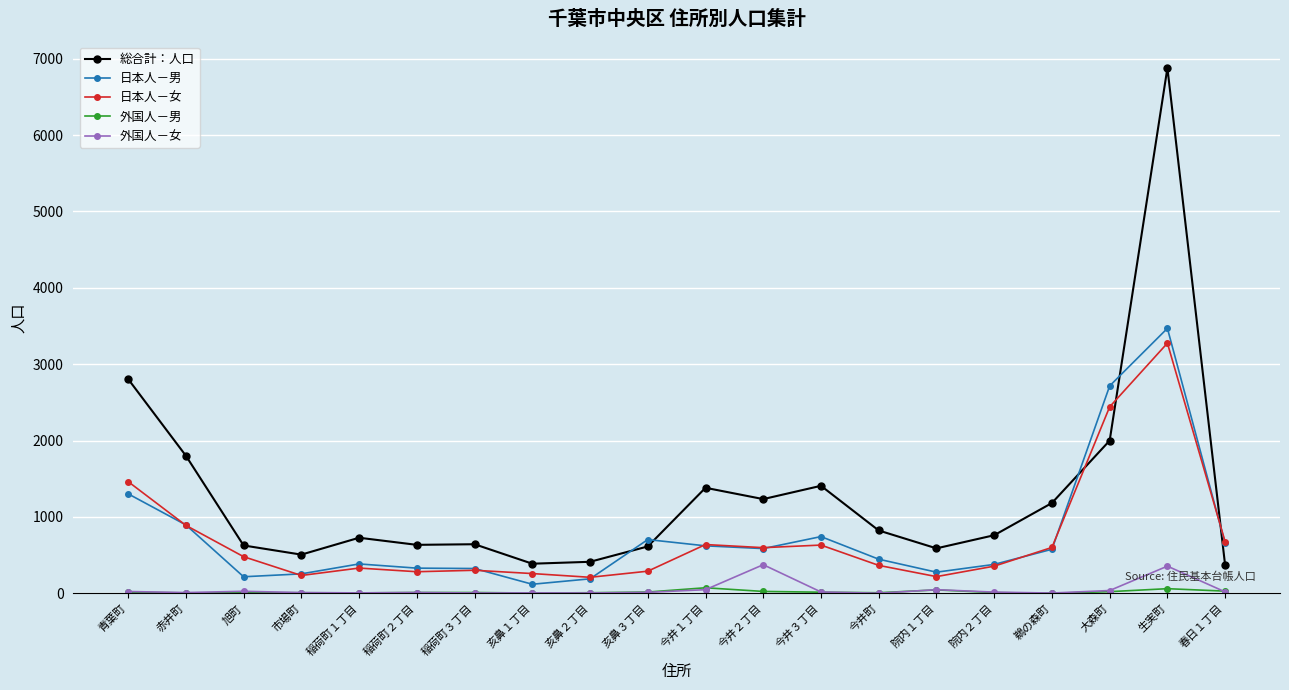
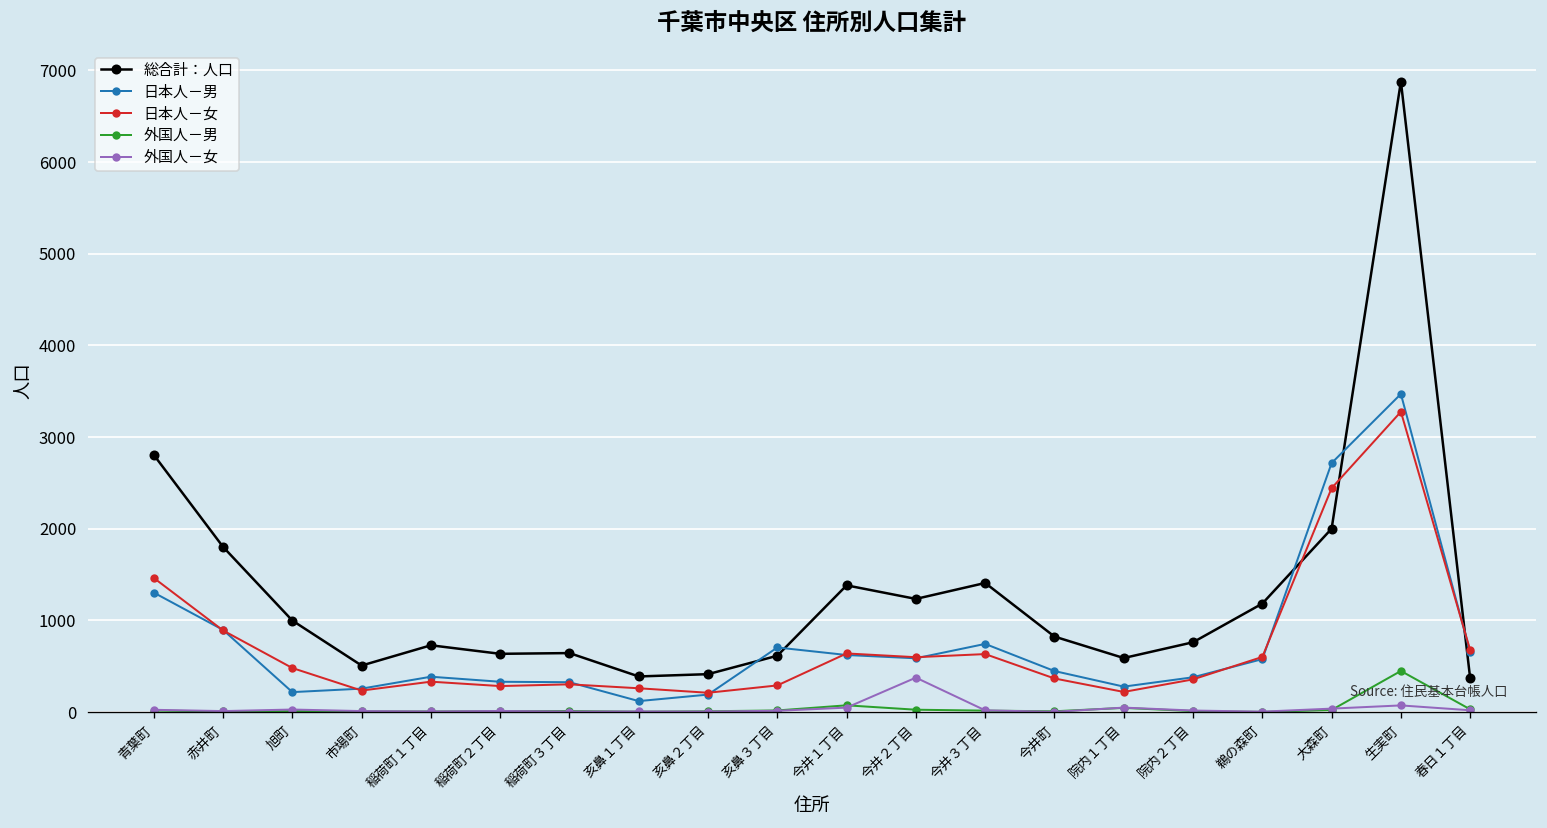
  {
    "総合計：人口": {
      "青葉町": 2800,
      "赤井町": 1800,
-     "旭町": 600,
+     "旭町": 1000,
      "市場町": 500,
      "稲荷町１丁目": 700,
      "稲荷町２丁目": 600,
      "稲荷町３丁目": 600,
      "亥鼻１丁目": 400,
      "亥鼻２丁目": 400,
      "亥鼻３丁目": 600,
      "今井１丁目": 1400,
      "今井２丁目": 1200,
      "今井３丁目": 1400,
      "今井町": 800,
      "院内１丁目": 600,
      "院内２丁目": 800,
      "鵜の森町": 1200,
      "大森町": 2000,
      "生実町": 6900,
      "春日１丁目": 400
    },
    "日本人－男": {
      "青葉町": 1300,
      "旭町": 200,
      "稲荷町１丁目": 400,
      "稲荷町２丁目": 300,
      "亥鼻１丁目": 100,
      "亥鼻３丁目": 700,
      "今井３丁目": 700,
      "今井町": 400,
      "院内１丁目": 300,
      "大森町": 2700,
      "生実町": 3500
    },
    "日本人－女": {
      "青葉町": 1500,
      "旭町": 500,
      "稲荷町１丁目": 300,
      "稲荷町２丁目": 300,
      "亥鼻１丁目": 300,
      "亥鼻３丁目": 300,
      "今井３丁目": 600,
      "今井町": 400,
      "院内１丁目": 200,
      "大森町": 2400,
      "生実町": 3300
    },
    "外国人－男": {
      "今井２丁目": 0,
-     "生実町": 100
+     "生実町": 400
    },
    "外国人－女": {
      "今井２丁目": 400,
-     "生実町": 400
+     "生実町": 100
    }
  }
